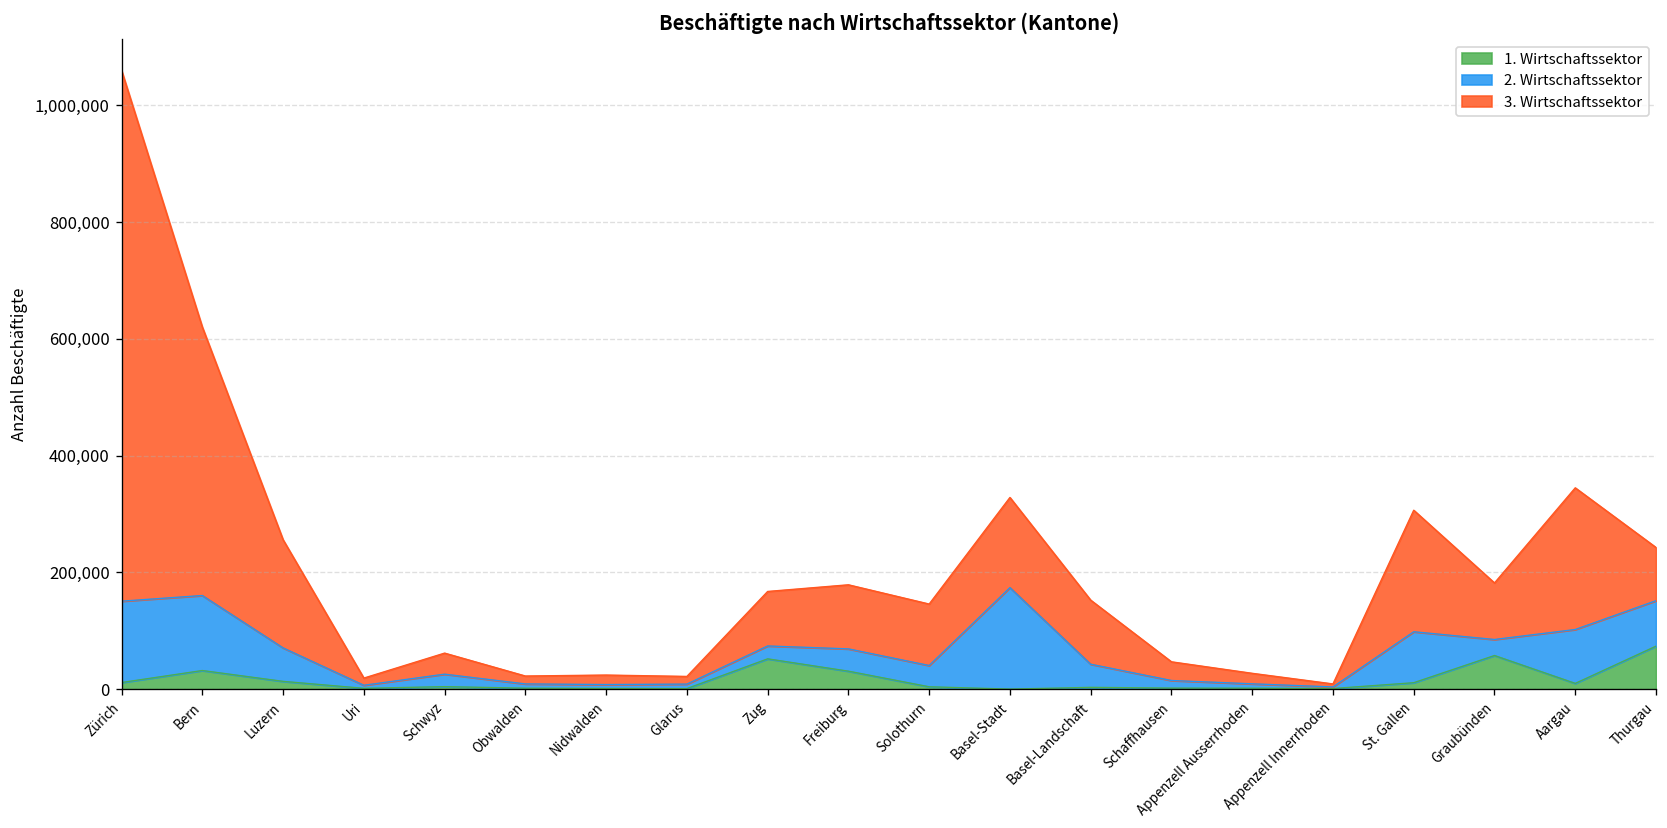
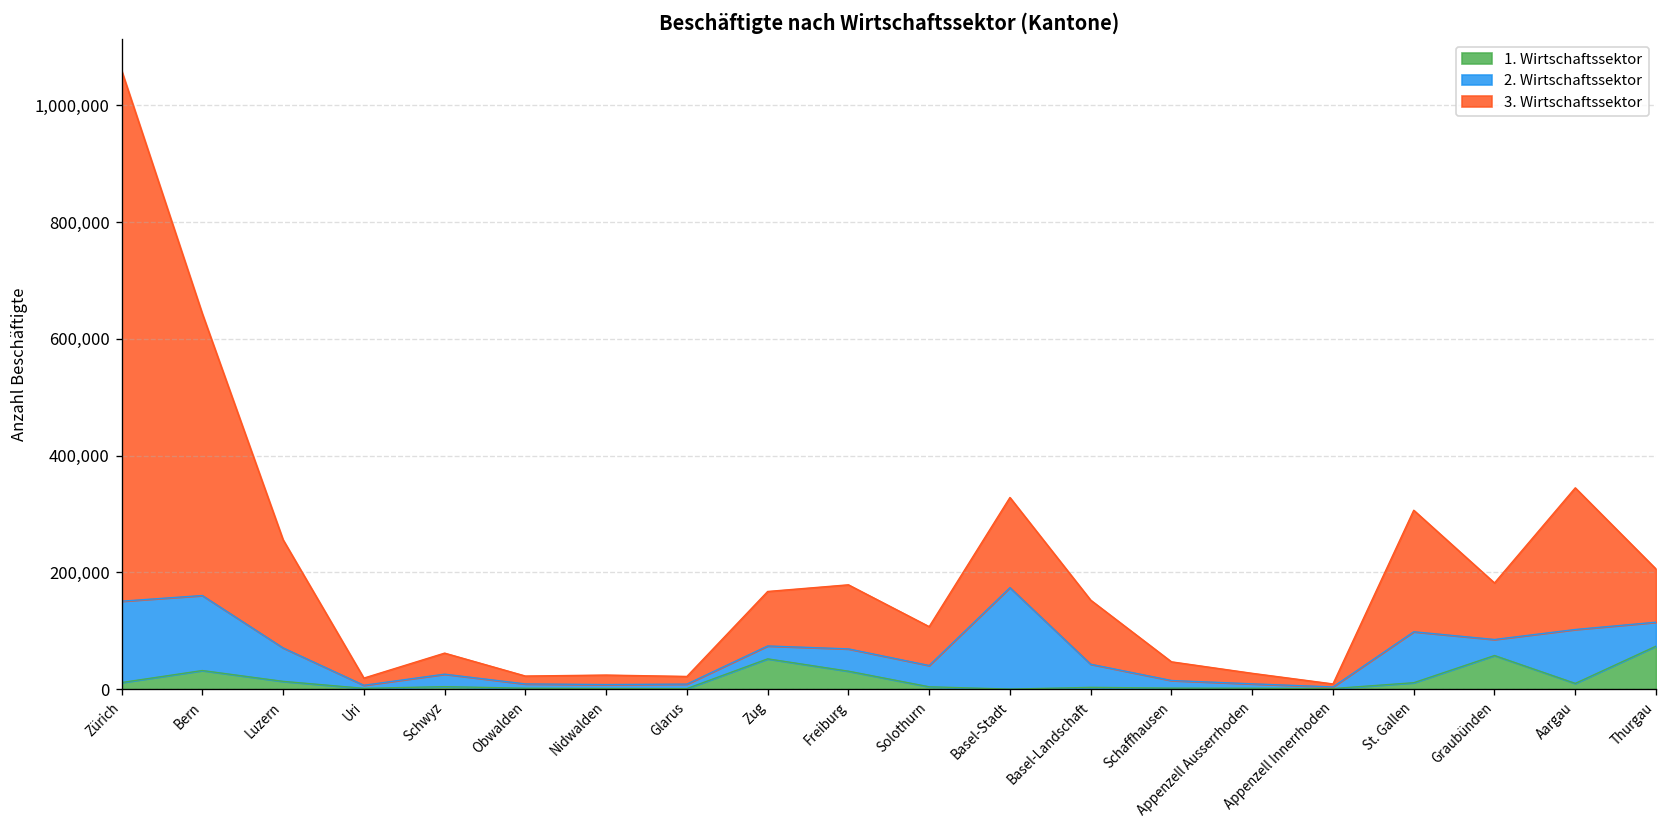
  {
    "1. Wirtschaftssektor": {
      "Zürich": "10,000",
      "Bern": "30,000",
      "Luzern": "10,000",
      "Uri": "0",
      "Schwyz": "0",
      "Obwalden": "0",
      "Nidwalden": "0",
      "Glarus": "0",
      "Zug": "50,000",
      "Freiburg": "30,000",
      "Solothurn": "0",
      "Basel-Stadt": "0",
      "Basel-Landschaft": "0",
      "Schaffhausen": "0",
      "Appenzell Ausserrhoden": "0",
      "St. Gallen": "10,000",
      "Graubünden": "60,000",
      "Aargau": "10,000",
      "Thurgau": "70,000"
    },
    "2. Wirtschaftssektor": {
      "Zürich": "140,000",
      "Bern": "130,000",
      "Luzern": "60,000",
      "Uri": "10,000",
      "Schwyz": "20,000",
      "Obwalden": "10,000",
      "Nidwalden": "10,000",
      "Glarus": "10,000",
      "Zug": "20,000",
      "Freiburg": "40,000",
      "Solothurn": "40,000",
      "Basel-Stadt": "170,000",
      "Basel-Landschaft": "40,000",
      "Schaffhausen": "10,000",
      "Appenzell Ausserrhoden": "10,000",
      "St. Gallen": "90,000",
      "Graubünden": "30,000",
      "Aargau": "90,000",
-     "Thurgau": "80,000"
+     "Thurgau": "40,000"
    },
    "3. Wirtschaftssektor": {
      "Zürich": "910,000",
-     "Bern": "460,000",
+     "Bern": "480,000",
      "Luzern": "190,000",
      "Uri": "10,000",
      "Schwyz": "40,000",
      "Obwalden": "10,000",
      "Nidwalden": "20,000",
      "Glarus": "10,000",
      "Zug": "90,000",
      "Freiburg": "110,000",
-     "Solothurn": "110,000",
+     "Solothurn": "70,000",
      "Basel-Stadt": "150,000",
      "Basel-Landschaft": "110,000",
      "Schaffhausen": "30,000",
      "Appenzell Ausserrhoden": "20,000",
      "St. Gallen": "210,000",
      "Graubünden": "100,000",
      "Aargau": "240,000",
      "Thurgau": "90,000"
    }
  }
